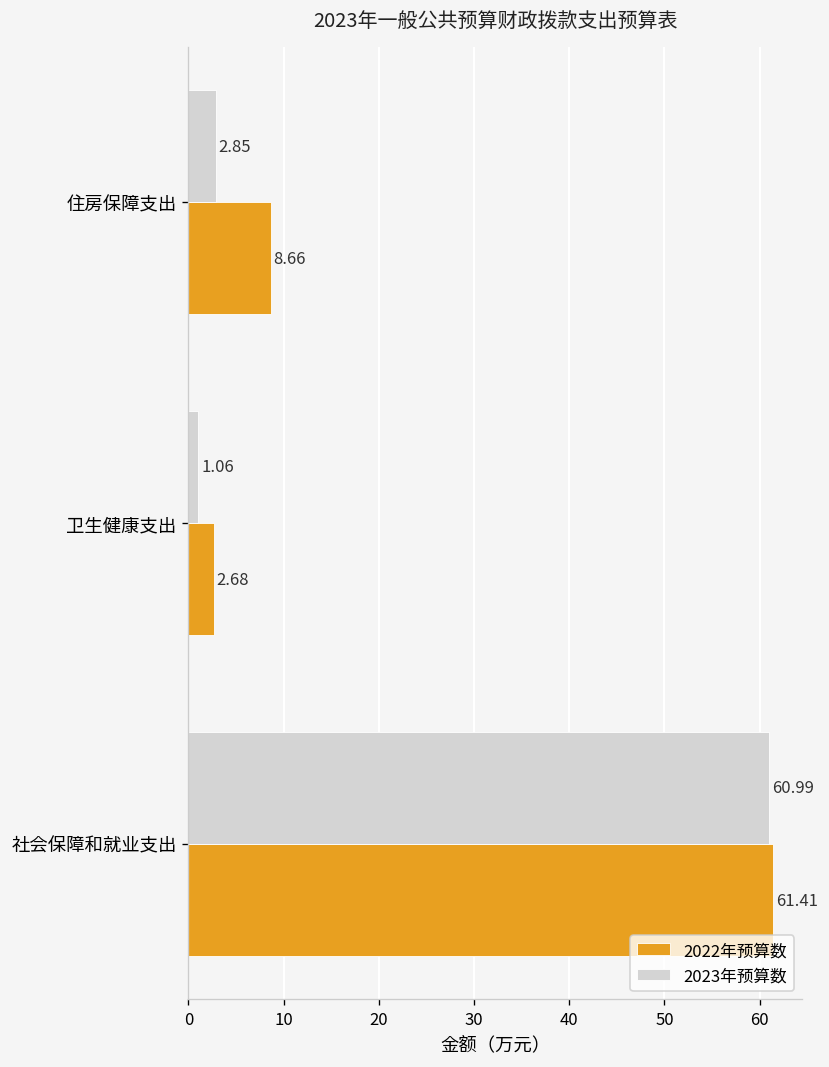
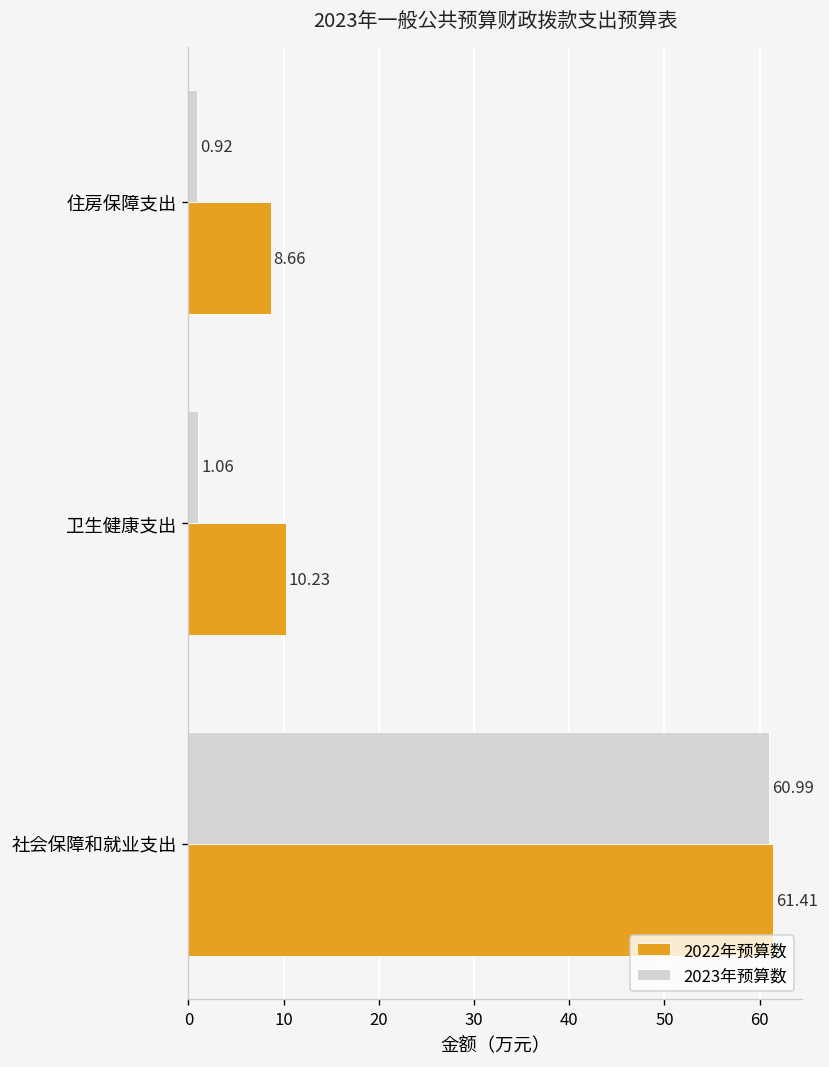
  {
    "2022年预算数": {
      "住房保障支出": 8.66,
-     "卫生健康支出": 2.68,
+     "卫生健康支出": 10.23,
      "社会保障和就业支出": 61.41
    },
    "2023年预算数": {
-     "住房保障支出": 2.85,
+     "住房保障支出": 0.92,
      "卫生健康支出": 1.06,
      "社会保障和就业支出": 60.99
    }
  }
